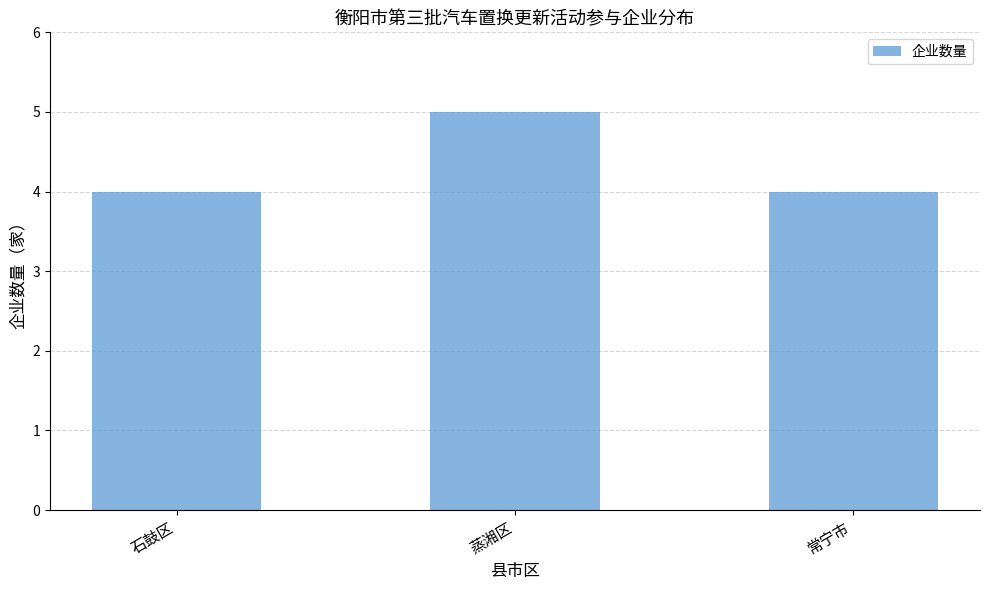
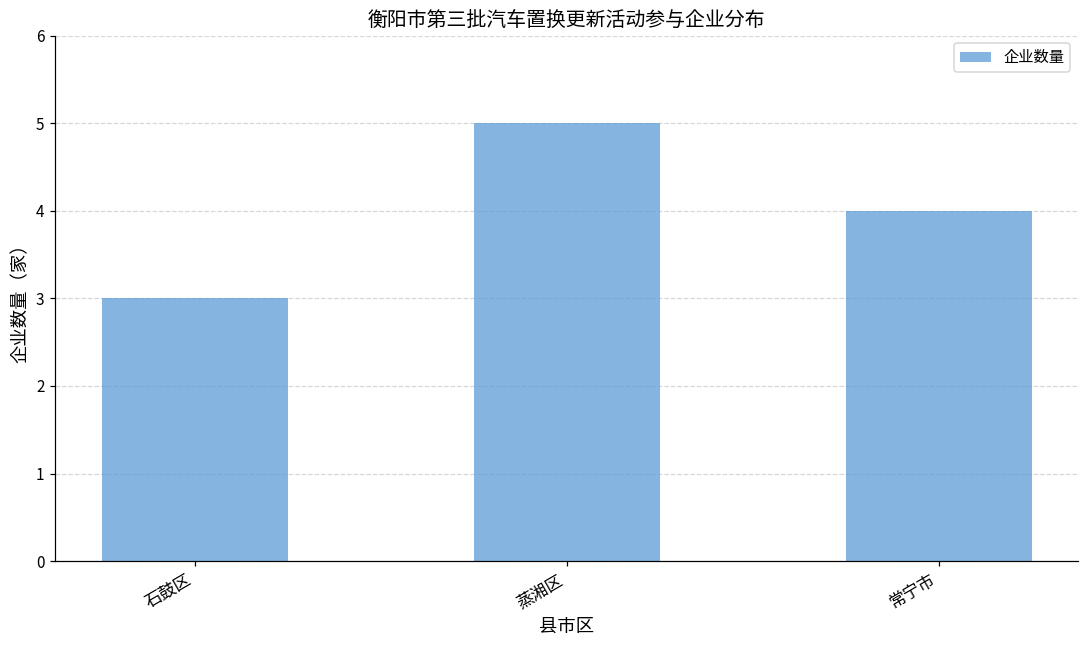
  {
-   "石鼓区": 4,
+   "石鼓区": 3,
    "蒸湘区": 5,
    "常宁市": 4
  }
